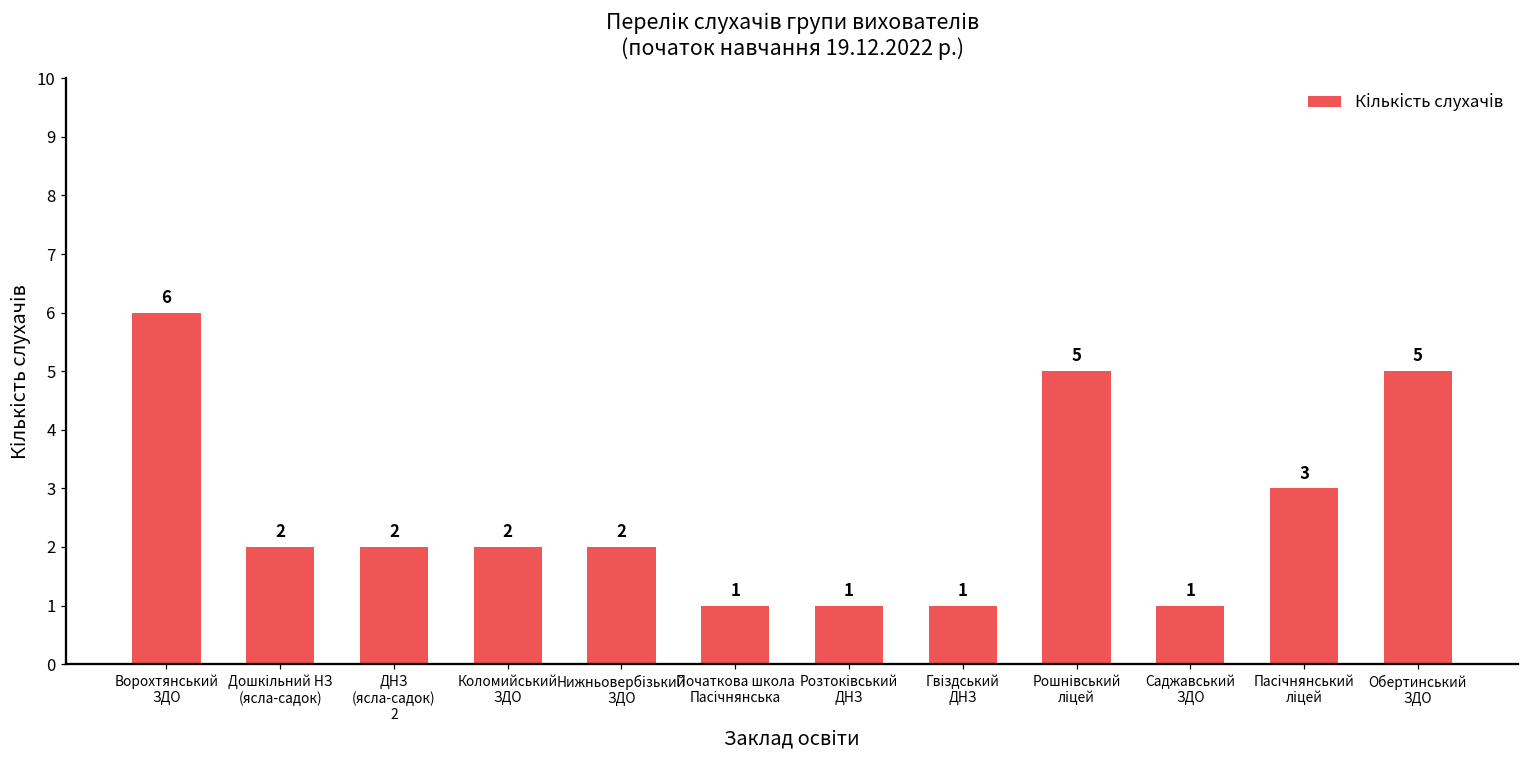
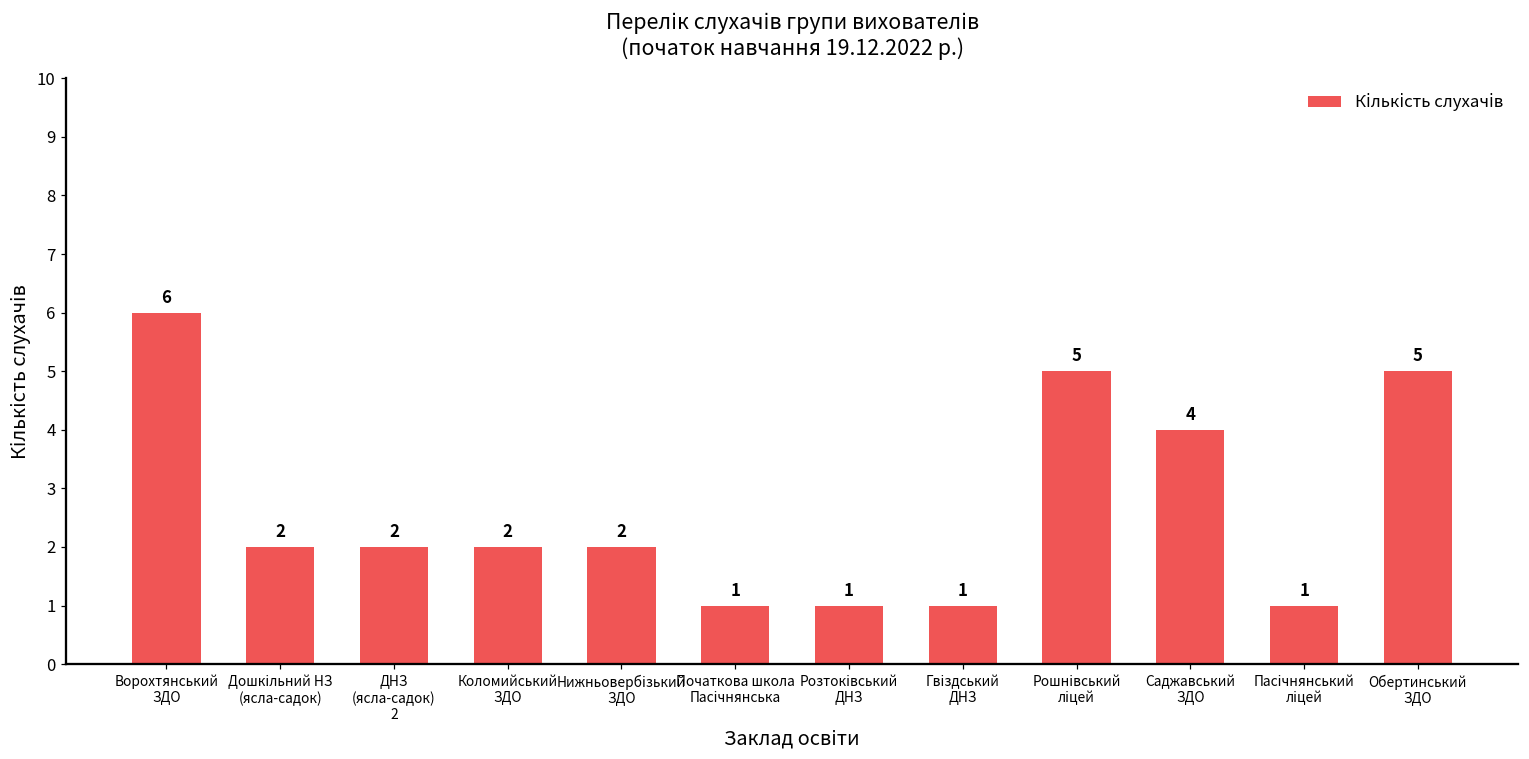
  {
    "Ворохтянський ЗДО": 6,
    "Дошкільний НЗ (ясла-садок)": 2,
    "ДНЗ (ясла-садок) 2": 2,
    "Коломийський ЗДО": 2,
    "Нижньовербізький ЗДО": 2,
    "Початкова школа Пасічнянська": 1,
    "Розтоківський ДНЗ": 1,
    "Гвіздський ДНЗ": 1,
    "Рошнівський ліцей": 5,
-   "Саджавський ЗДО": 1,
-   "Пасічнянський ліцей": 3,
+   "Саджавський ЗДО": 4,
+   "Пасічнянський ліцей": 1,
    "Обертинський ЗДО": 5
  }
